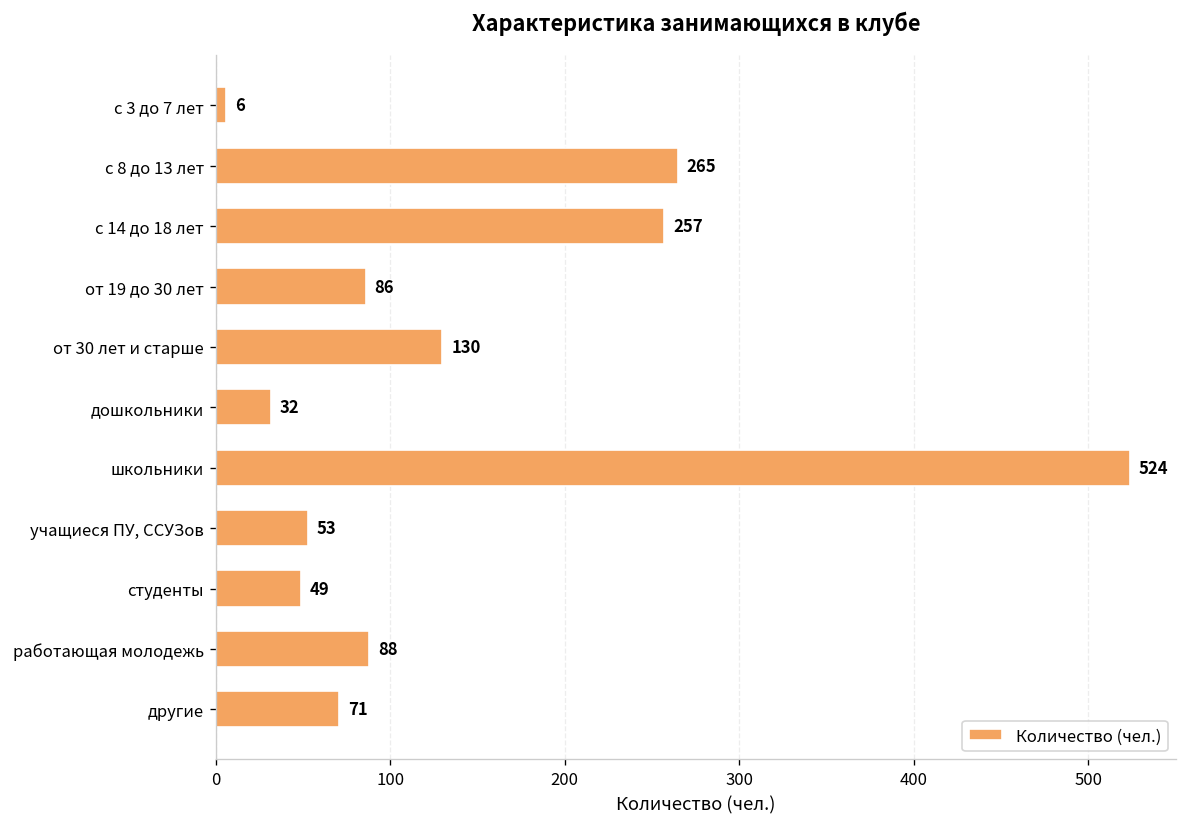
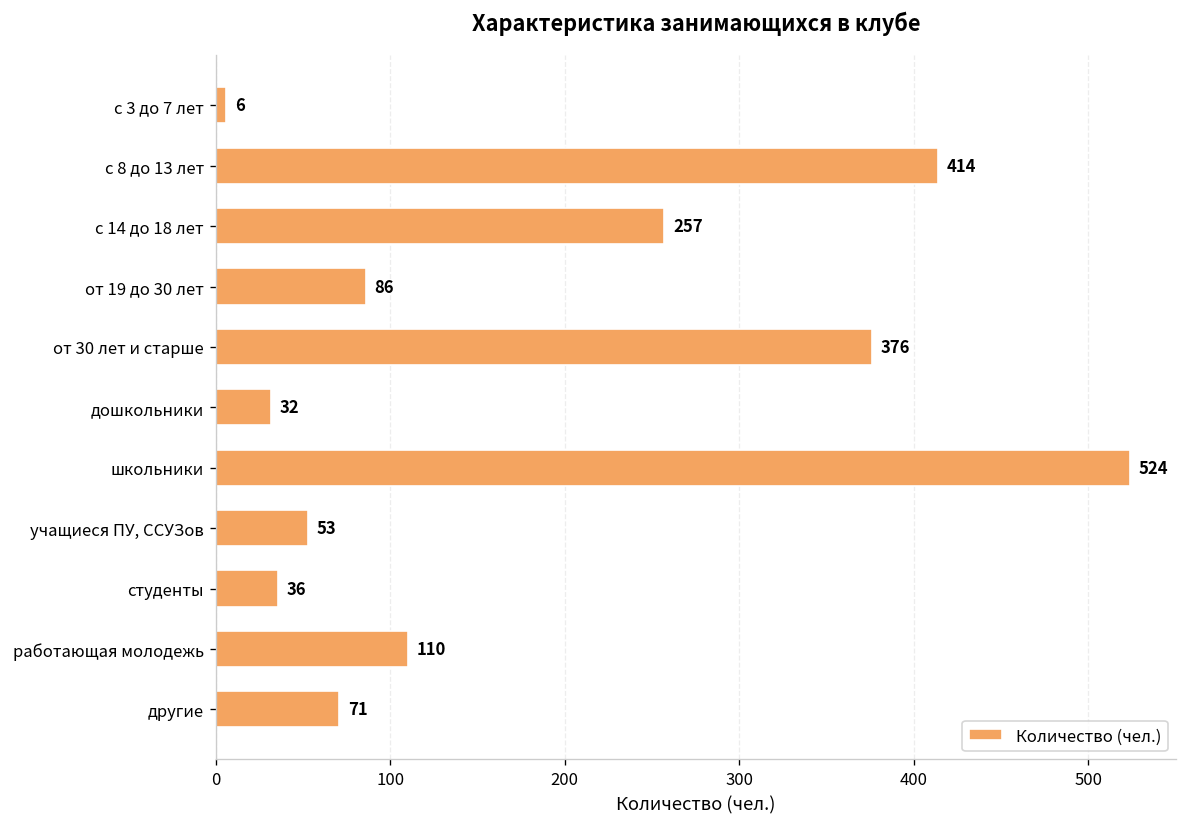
  {
    "с 3 до 7 лет": 6,
-   "с 8 до 13 лет": 265,
+   "с 8 до 13 лет": 414,
    "с 14 до 18 лет": 257,
    "от 19 до 30 лет": 86,
-   "от 30 лет и старше": 130,
+   "от 30 лет и старше": 376,
    "дошкольники": 32,
    "школьники": 524,
    "учащиеся ПУ, ССУЗов": 53,
-   "студенты": 49,
-   "работающая молодежь": 88,
+   "студенты": 36,
+   "работающая молодежь": 110,
    "другие": 71
  }
